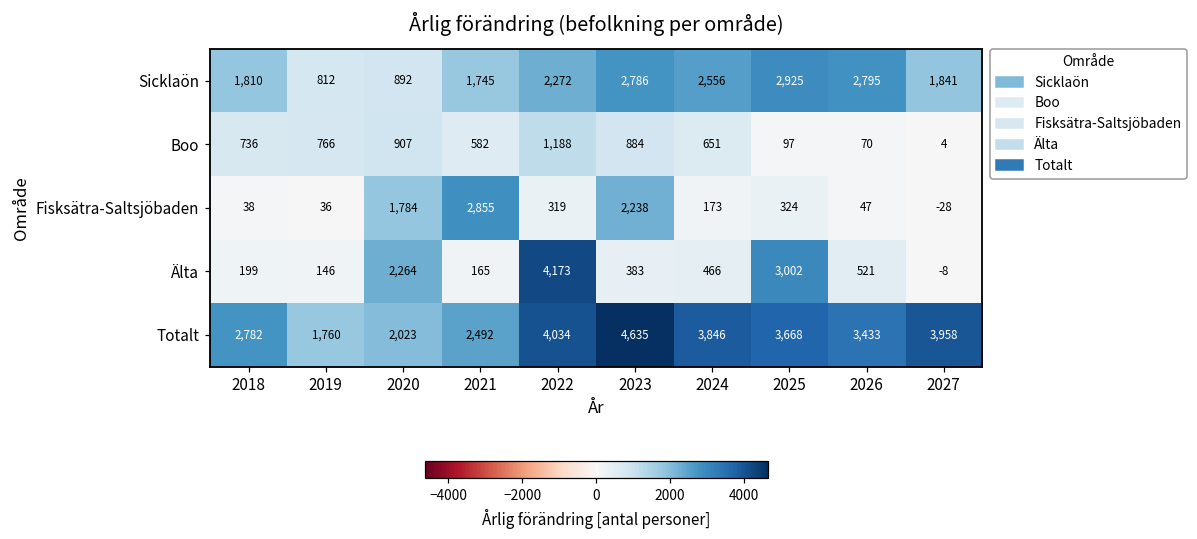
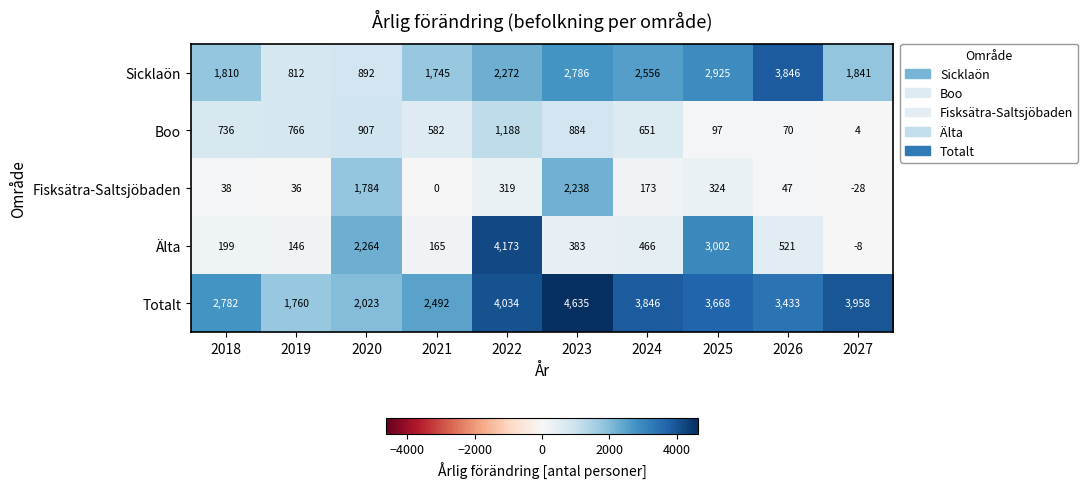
  {
    "Sicklaön": {
      "2018": "1,810",
      "2019": "812",
      "2020": "892",
      "2021": "1,745",
      "2022": "2,272",
      "2023": "2,786",
      "2024": "2,556",
      "2025": "2,925",
-     "2026": "2,795",
+     "2026": "3,846",
      "2027": "1,841"
    },
    "Boo": {
      "2018": "736",
      "2019": "766",
      "2020": "907",
      "2021": "582",
      "2022": "1,188",
      "2023": "884",
      "2024": "651",
      "2025": "97",
      "2026": "70",
      "2027": "4"
    },
    "Fisksätra-Saltsjöbaden": {
      "2018": "38",
      "2019": "36",
      "2020": "1,784",
-     "2021": "2,855",
+     "2021": "0",
      "2022": "319",
      "2023": "2,238",
      "2024": "173",
      "2025": "324",
      "2026": "47",
      "2027": "-28"
    },
    "Älta": {
      "2018": "199",
      "2019": "146",
      "2020": "2,264",
      "2021": "165",
      "2022": "4,173",
      "2023": "383",
      "2024": "466",
      "2025": "3,002",
      "2026": "521",
      "2027": "-8"
    },
    "Totalt": {
      "2018": "2,782",
      "2019": "1,760",
      "2020": "2,023",
      "2021": "2,492",
      "2022": "4,034",
      "2023": "4,635",
      "2024": "3,846",
      "2025": "3,668",
      "2026": "3,433",
      "2027": "3,958"
    }
  }
